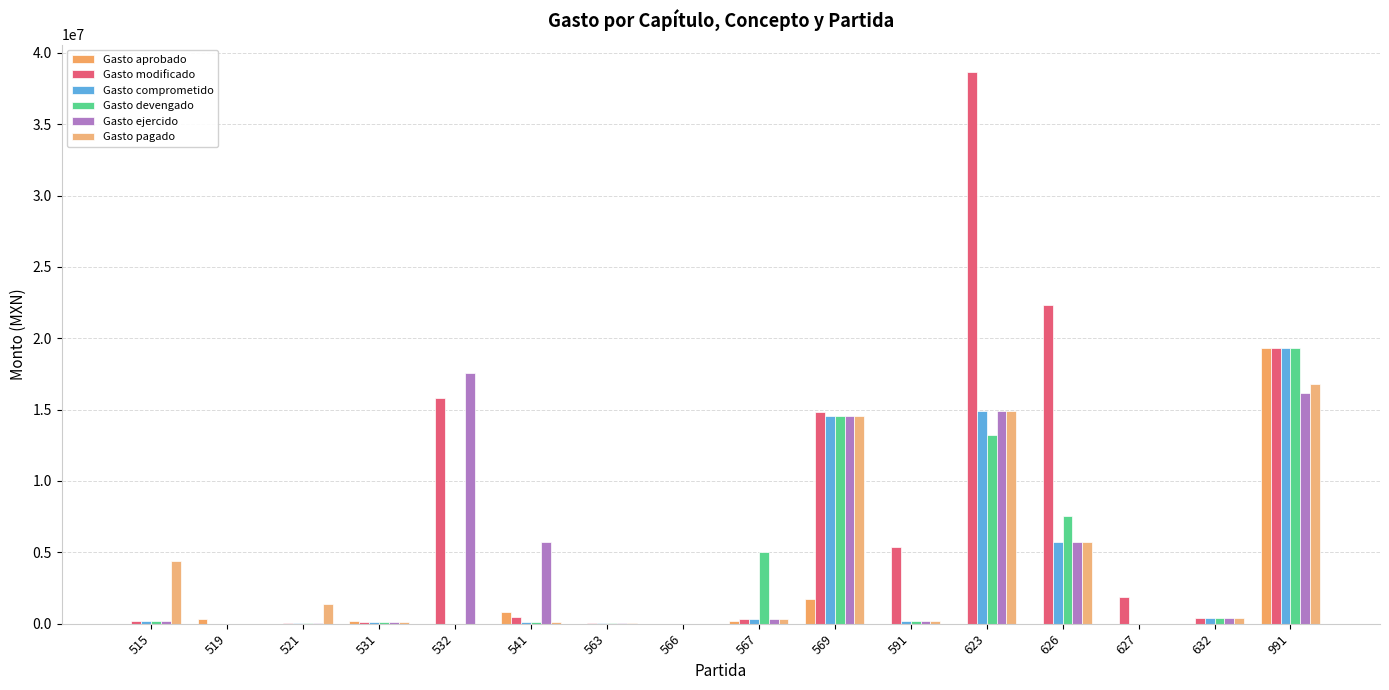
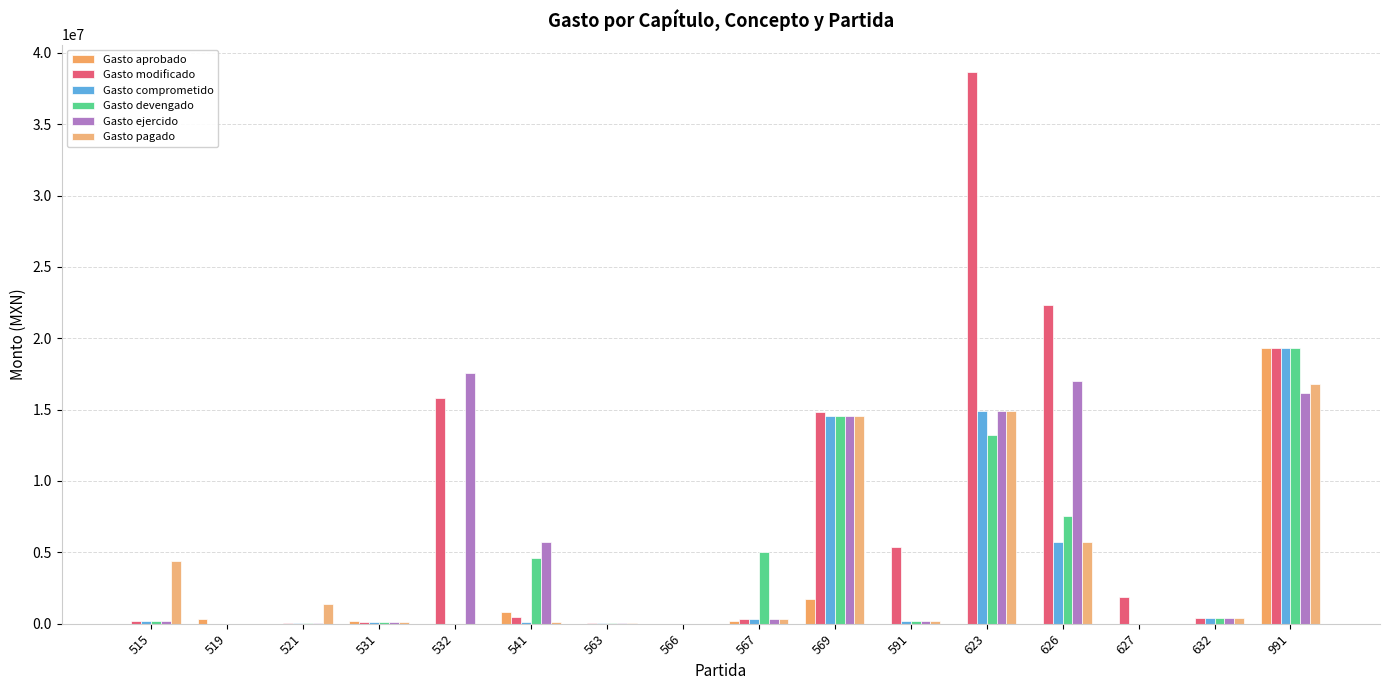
  {
    "Gasto modificado": {
      "515": 200000,
      "519": 0,
      "532": 15800000,
      "541": 400000,
      "567": 300000,
      "569": 14800000,
      "591": 5400000,
      "623": 38600000,
      "626": 22300000,
      "627": 1900000,
      "632": 400000,
      "991": 19300000
    },
    "Gasto comprometido": {
      "515": 200000,
      "519": 0,
      "567": 300000,
      "569": 14500000,
      "591": 200000,
      "623": 14900000,
      "626": 5700000,
      "627": 0,
      "632": 400000,
      "991": 19300000
    },
    "Gasto devengado": {
      "515": 200000,
      "519": 0,
-     "541": 100000,
+     "541": 4600000,
      "567": 5000000,
      "569": 14500000,
      "591": 200000,
      "623": 13200000,
      "626": 7500000,
      "627": 0,
      "632": 400000,
      "991": 19300000
    },
    "Gasto ejercido": {
      "519": 0,
      "532": 17500000,
      "541": 5700000,
      "567": 300000,
      "569": 14500000,
      "591": 200000,
      "623": 14900000,
-     "626": 5700000,
+     "626": 17000000,
      "627": 0,
      "632": 400000,
      "991": 16200000
    }
  }
